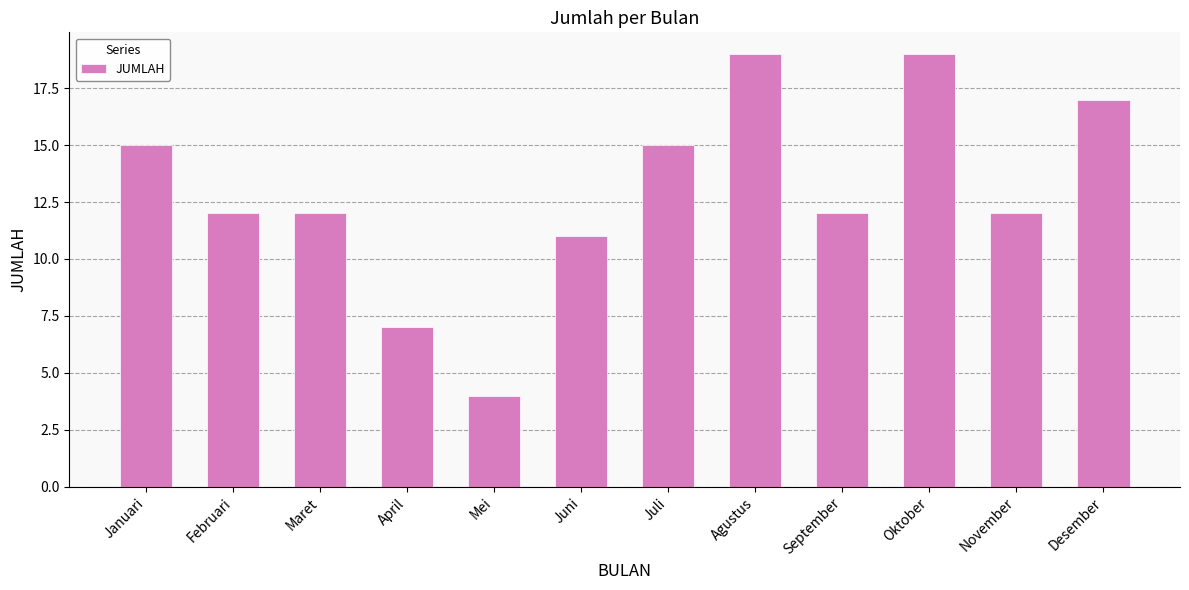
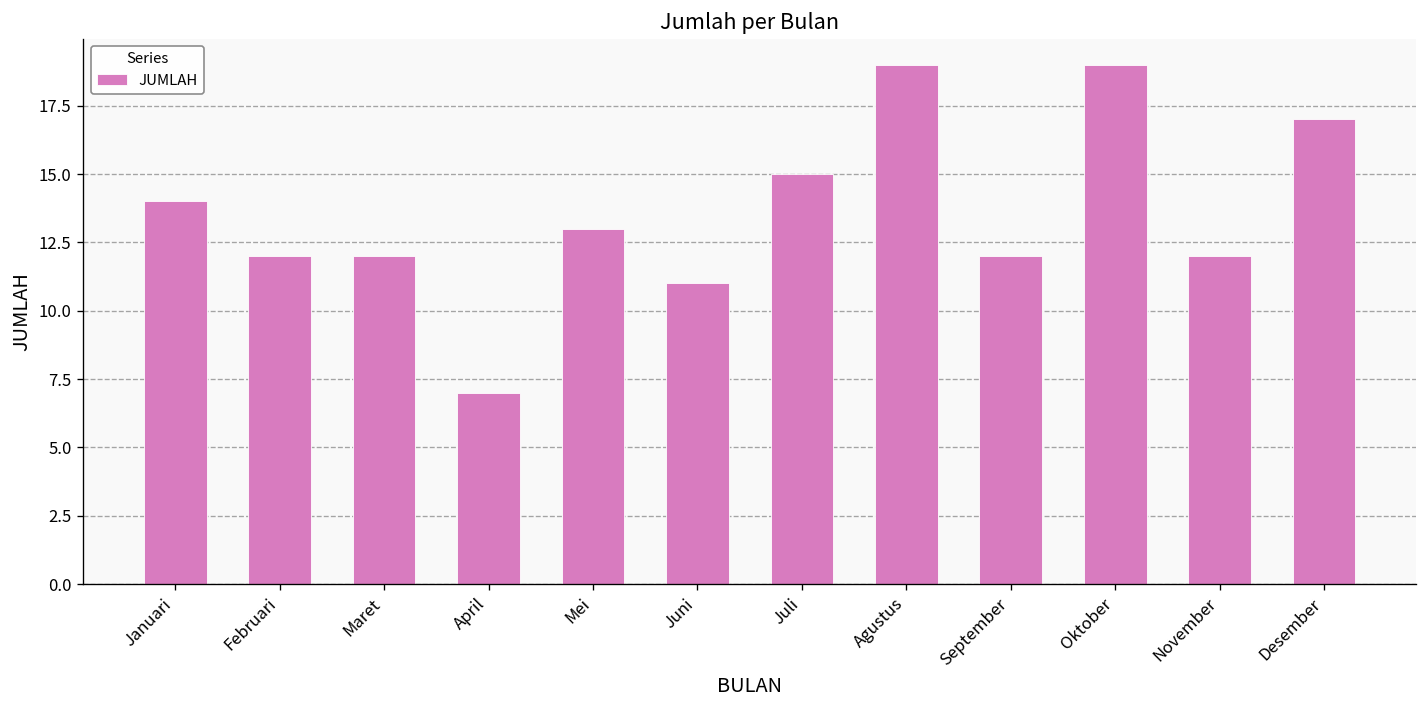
  {
-   "Januari": 15,
+   "Januari": 14,
    "Februari": 12,
    "Maret": 12,
    "April": 7,
-   "Mei": 4,
+   "Mei": 13,
    "Juni": 11,
    "Juli": 15,
    "Agustus": 19,
    "September": 12,
    "Oktober": 19,
    "November": 12,
    "Desember": 17
  }
